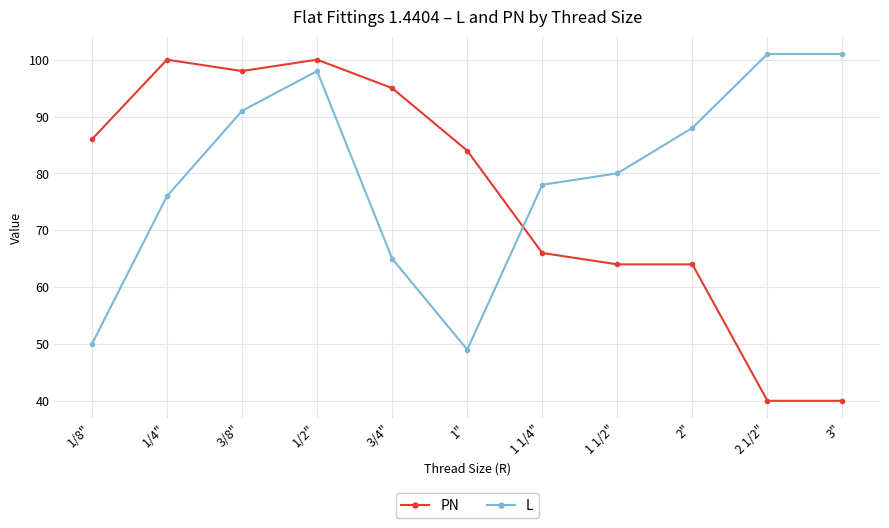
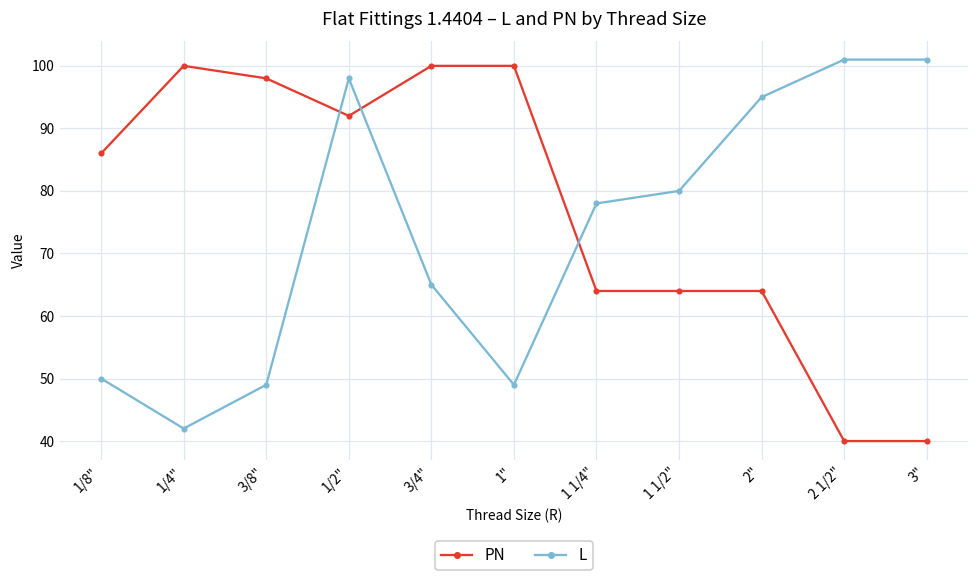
  {
    "PN": {
      "1/8\"": 86,
      "1/4\"": 100,
      "3/8\"": 98,
-     "1/2\"": 100,
-     "3/4\"": 95,
-     "1\"": 84,
-     "1 1/4\"": 66,
+     "1/2\"": 92,
+     "3/4\"": 100,
+     "1\"": 100,
+     "1 1/4\"": 64,
      "1 1/2\"": 64,
      "2\"": 64,
      "2 1/2\"": 40,
      "3\"": 40
    },
    "L": {
      "1/8\"": 50,
-     "1/4\"": 76,
-     "3/8\"": 91,
+     "1/4\"": 42,
+     "3/8\"": 49,
      "1/2\"": 98,
      "3/4\"": 65,
      "1\"": 49,
      "1 1/4\"": 78,
      "1 1/2\"": 80,
-     "2\"": 88,
+     "2\"": 95,
      "2 1/2\"": 101,
      "3\"": 101
    }
  }
